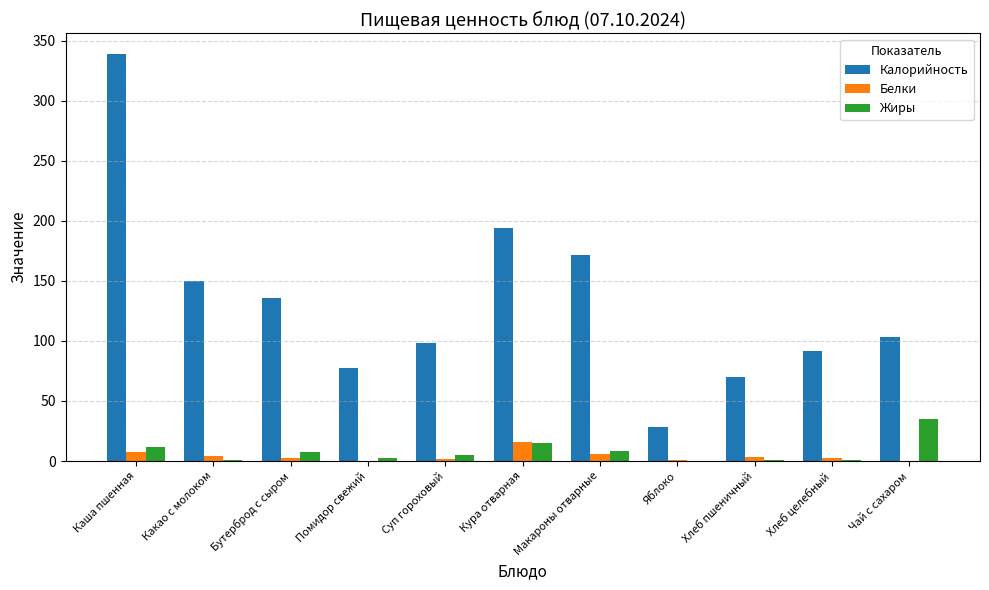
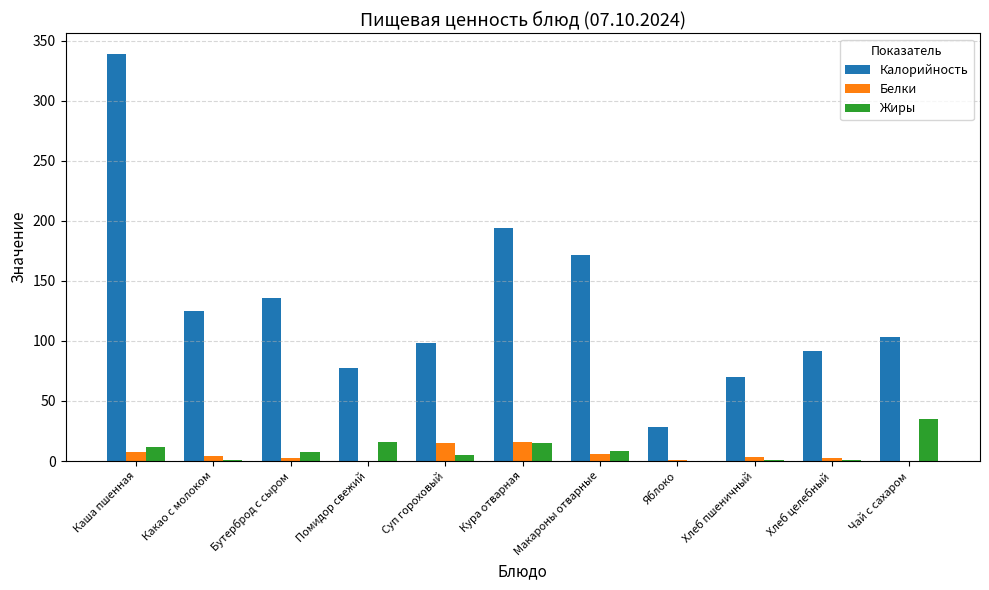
  {
    "Калорийность": {
      "Каша пшенная": 339,
-     "Какао с молоком": 150,
+     "Какао с молоком": 125,
      "Бутерброд с сыром": 136,
      "Помидор свежий": 78,
      "Суп гороховый": 98,
      "Кура отварная": 194,
      "Макароны отварные": 172,
      "Яблоко": 28,
      "Хлеб пшеничный": 70,
      "Хлеб целебный": 92,
      "Чай с сахаром": 103
    },
    "Белки": {
      "Каша пшенная": 8,
      "Какао с молоком": 4,
      "Бутерброд с сыром": 2,
-     "Суп гороховый": 2,
+     "Суп гороховый": 15,
      "Кура отварная": 16,
      "Макароны отварные": 6,
      "Хлеб пшеничный": 3,
      "Хлеб целебный": 2
    },
    "Жиры": {
      "Каша пшенная": 12,
      "Бутерброд с сыром": 7,
-     "Помидор свежий": 3,
+     "Помидор свежий": 16,
      "Суп гороховый": 5,
      "Кура отварная": 15,
      "Макароны отварные": 9,
      "Чай с сахаром": 35
    }
  }
